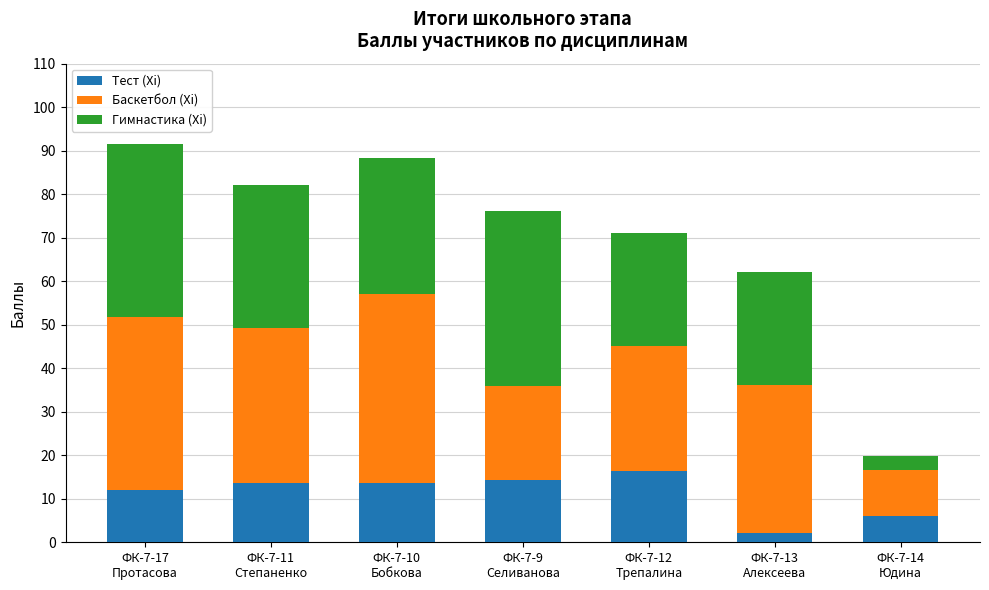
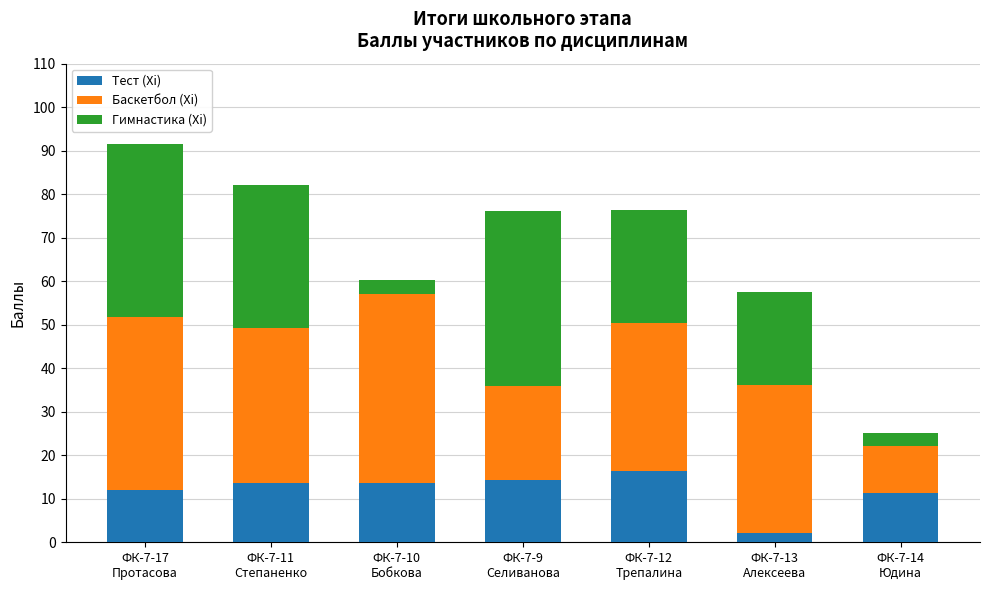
  {
    "Тест (Xi)": {
      "ФК-7-17 Протасова": 12,
      "ФК-7-11 Степаненко": 14,
      "ФК-7-10 Бобкова": 14,
      "ФК-7-9 Селиванова": 14,
      "ФК-7-12 Трепалина": 16,
      "ФК-7-13 Алексеева": 2,
-     "ФК-7-14 Юдина": 6
+     "ФК-7-14 Юдина": 11
    },
    "Баскетбол (Xi)": {
      "ФК-7-17 Протасова": 40,
      "ФК-7-11 Степаненко": 36,
      "ФК-7-10 Бобкова": 43,
      "ФК-7-9 Селиванова": 22,
-     "ФК-7-12 Трепалина": 29,
+     "ФК-7-12 Трепалина": 34,
      "ФК-7-13 Алексеева": 34,
      "ФК-7-14 Юдина": 11
    },
    "Гимнастика (Xi)": {
      "ФК-7-17 Протасова": 40,
      "ФК-7-11 Степаненко": 33,
-     "ФК-7-10 Бобкова": 31,
+     "ФК-7-10 Бобкова": 3,
      "ФК-7-9 Селиванова": 40,
      "ФК-7-12 Трепалина": 26,
-     "ФК-7-13 Алексеева": 26,
+     "ФК-7-13 Алексеева": 22,
      "ФК-7-14 Юдина": 3
    }
  }
